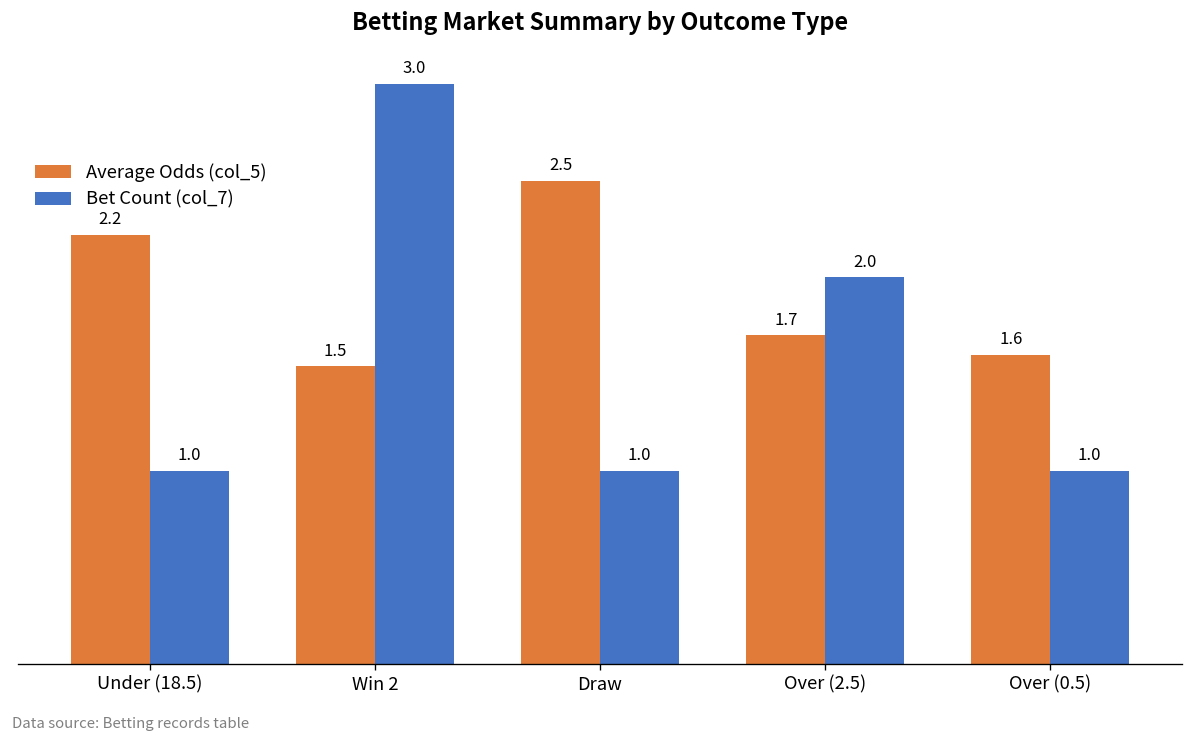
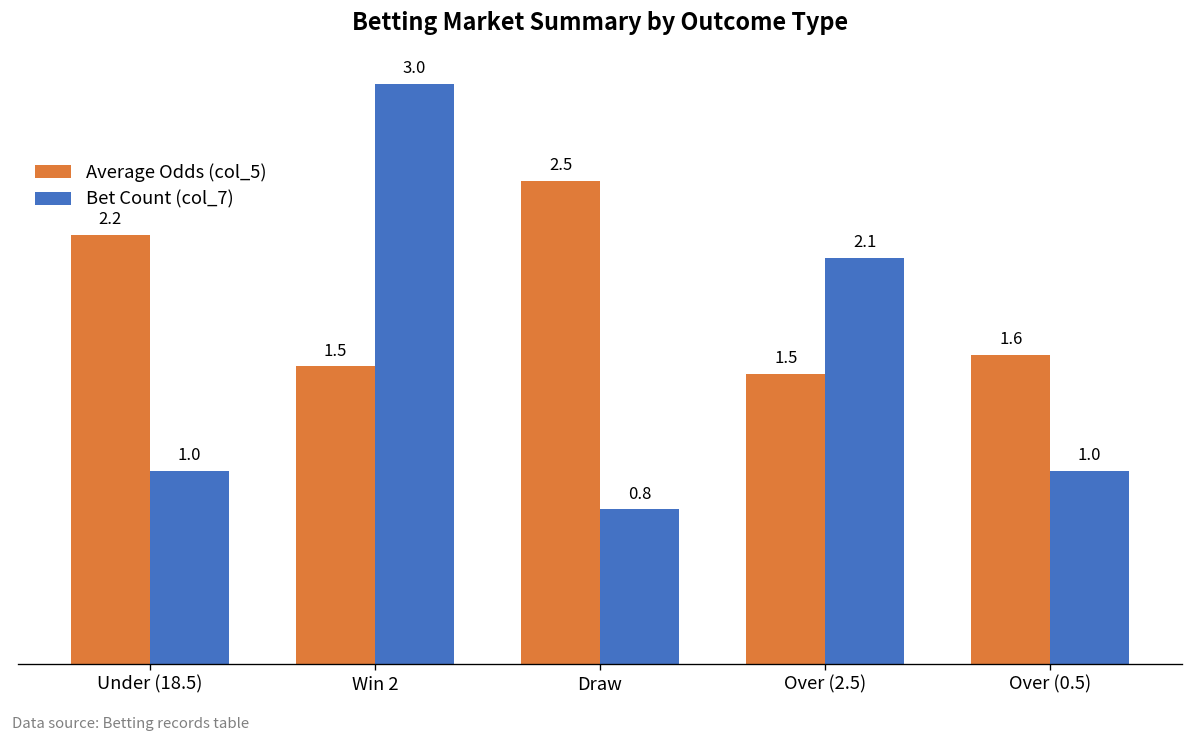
  {
    "Average Odds (col_5)": {
      "Under (18.5)": 2.2,
      "Win 2": 1.5,
      "Draw": 2.5,
-     "Over (2.5)": 1.7,
+     "Over (2.5)": 1.5,
      "Over (0.5)": 1.6
    },
    "Bet Count (col_7)": {
      "Under (18.5)": 1.0,
      "Win 2": 3.0,
-     "Draw": 1.0,
-     "Over (2.5)": 2.0,
+     "Draw": 0.8,
+     "Over (2.5)": 2.1,
      "Over (0.5)": 1.0
    }
  }
